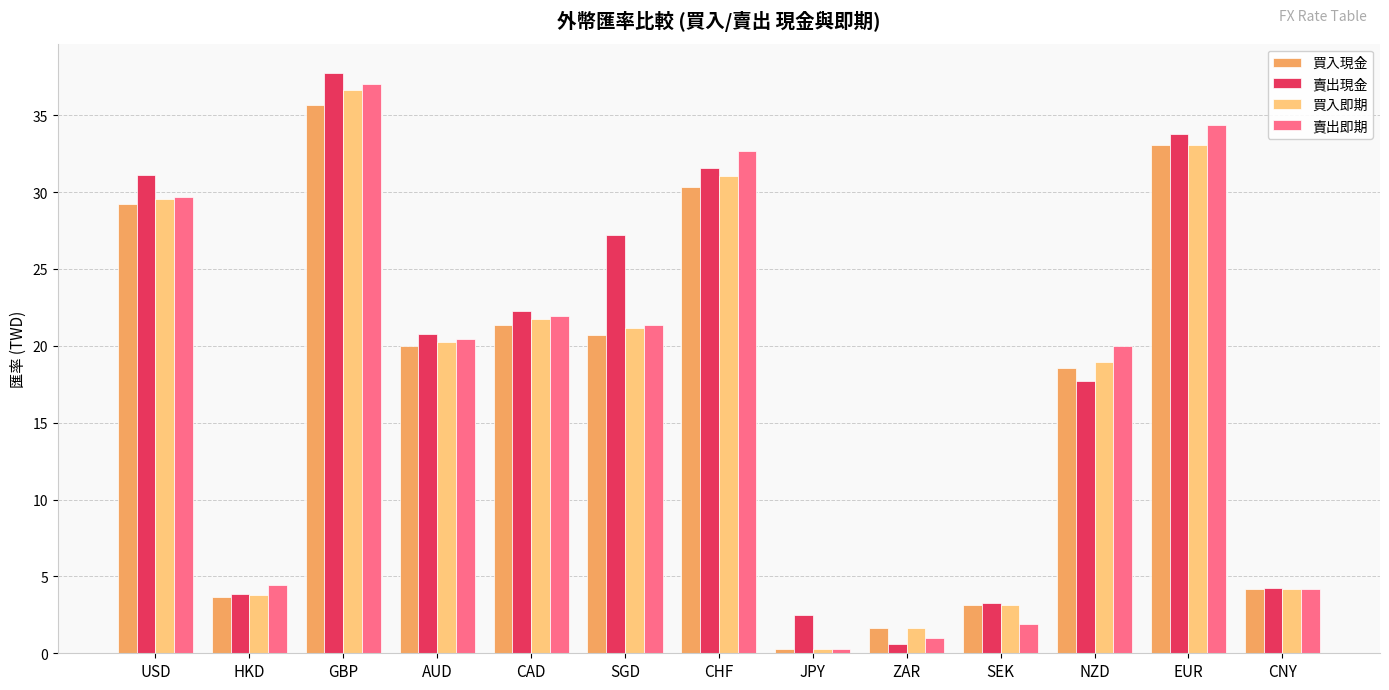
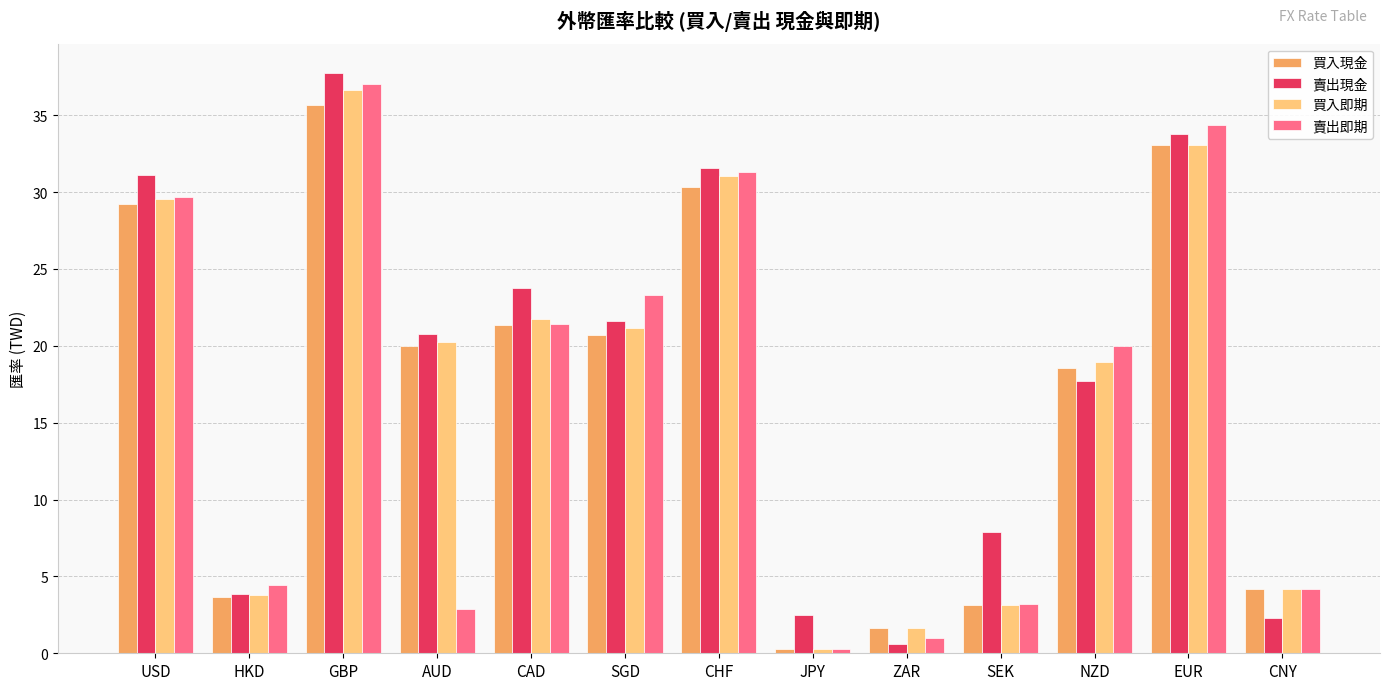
  {
    "賣出現金": {
      "USD": 31.1,
      "HKD": 3.9,
      "GBP": 37.8,
      "AUD": 20.7,
-     "CAD": 22.2,
-     "SGD": 27.2,
+     "CAD": 23.8,
+     "SGD": 21.6,
      "CHF": 31.6,
      "JPY": 2.5,
      "ZAR": 0.6,
-     "SEK": 3.3,
+     "SEK": 7.9,
      "NZD": 17.7,
      "EUR": 33.8,
-     "CNY": 4.3
+     "CNY": 2.3
    },
    "賣出即期": {
      "USD": 29.7,
      "HKD": 4.4,
      "GBP": 37.1,
-     "AUD": 20.5,
-     "CAD": 21.9,
-     "SGD": 21.4,
-     "CHF": 32.7,
+     "AUD": 2.9,
+     "CAD": 21.4,
+     "SGD": 23.3,
+     "CHF": 31.3,
      "JPY": 0.3,
      "ZAR": 1.0,
-     "SEK": 1.9,
+     "SEK": 3.2,
      "NZD": 20.0,
      "EUR": 34.4,
      "CNY": 4.2
    }
  }
